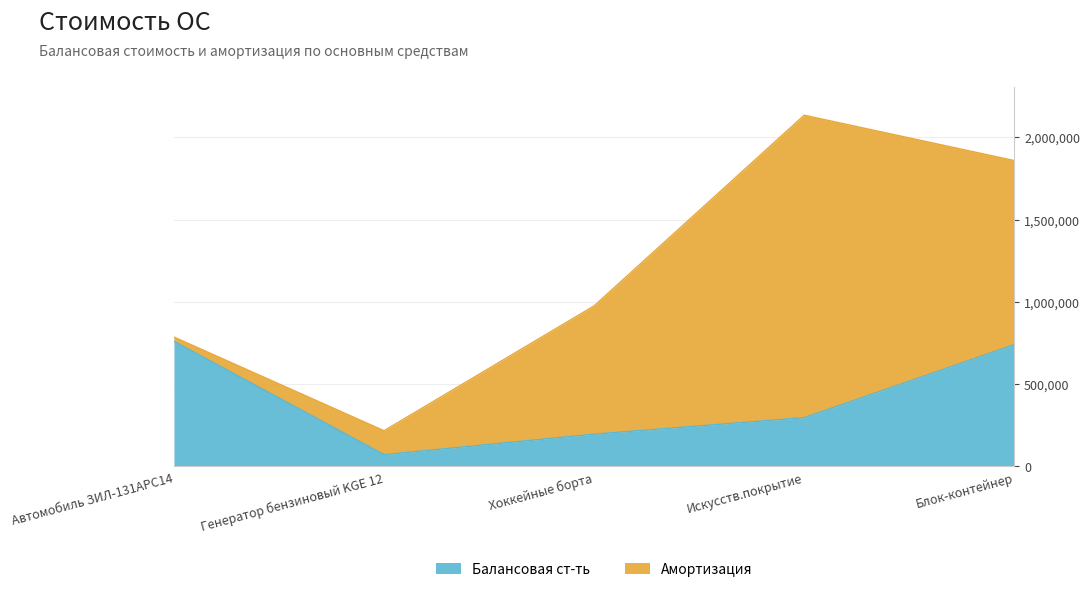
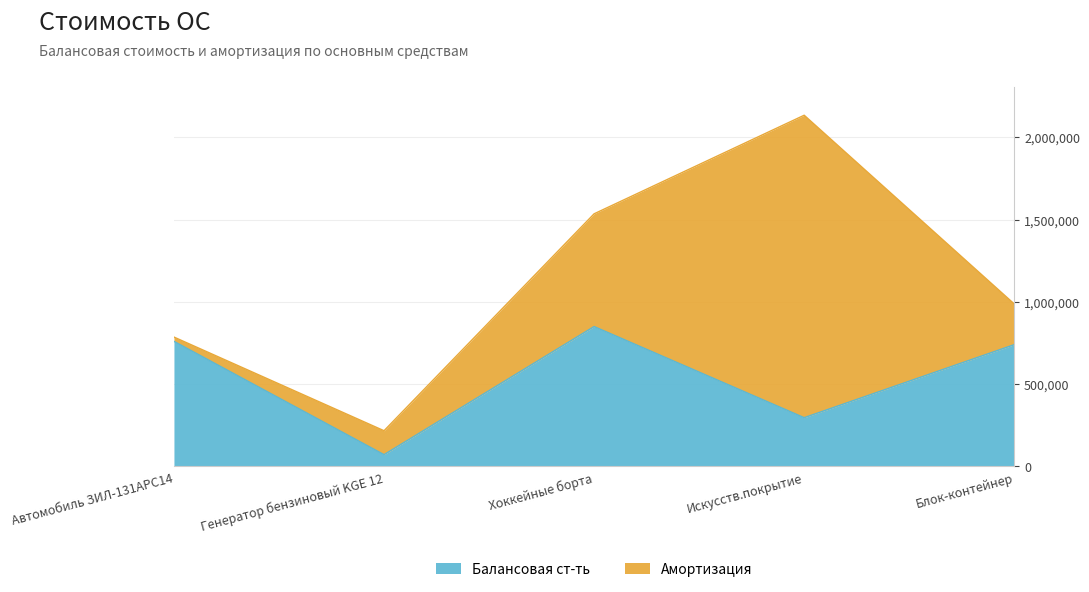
  {
    "Балансовая ст-ть": {
      "Автомобиль ЗИЛ-131АРС14": "760,000",
      "Генератор бензиновый KGE 12": "70,000",
-     "Хоккейные борта": "200,000",
+     "Хоккейные борта": "850,000",
      "Искусств.покрытие": "300,000",
      "Блок-контейнер": "740,000"
    },
    "Амортизация": {
      "Автомобиль ЗИЛ-131АРС14": "30,000",
      "Генератор бензиновый KGE 12": "150,000",
-     "Хоккейные борта": "780,000",
+     "Хоккейные борта": "680,000",
      "Искусств.покрытие": "1,840,000",
-     "Блок-контейнер": "1,120,000"
+     "Блок-контейнер": "250,000"
    }
  }
